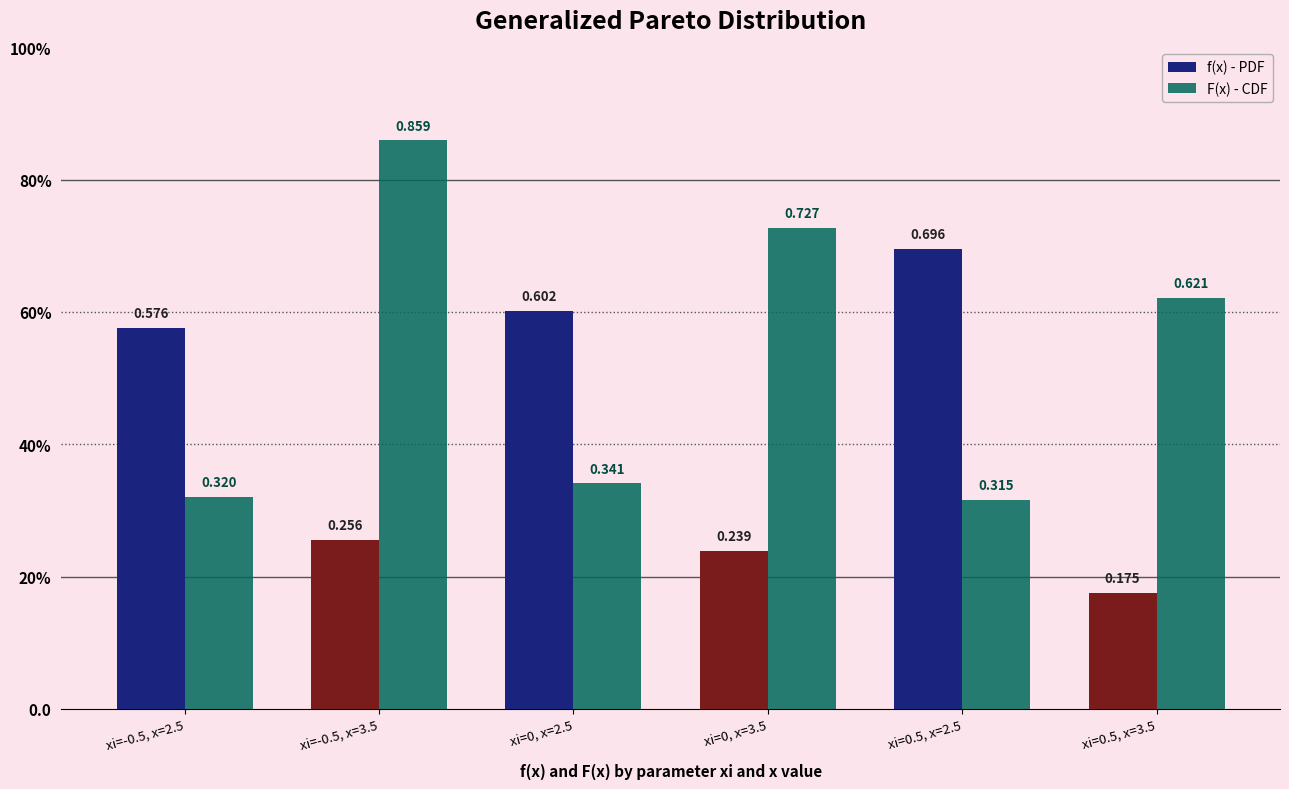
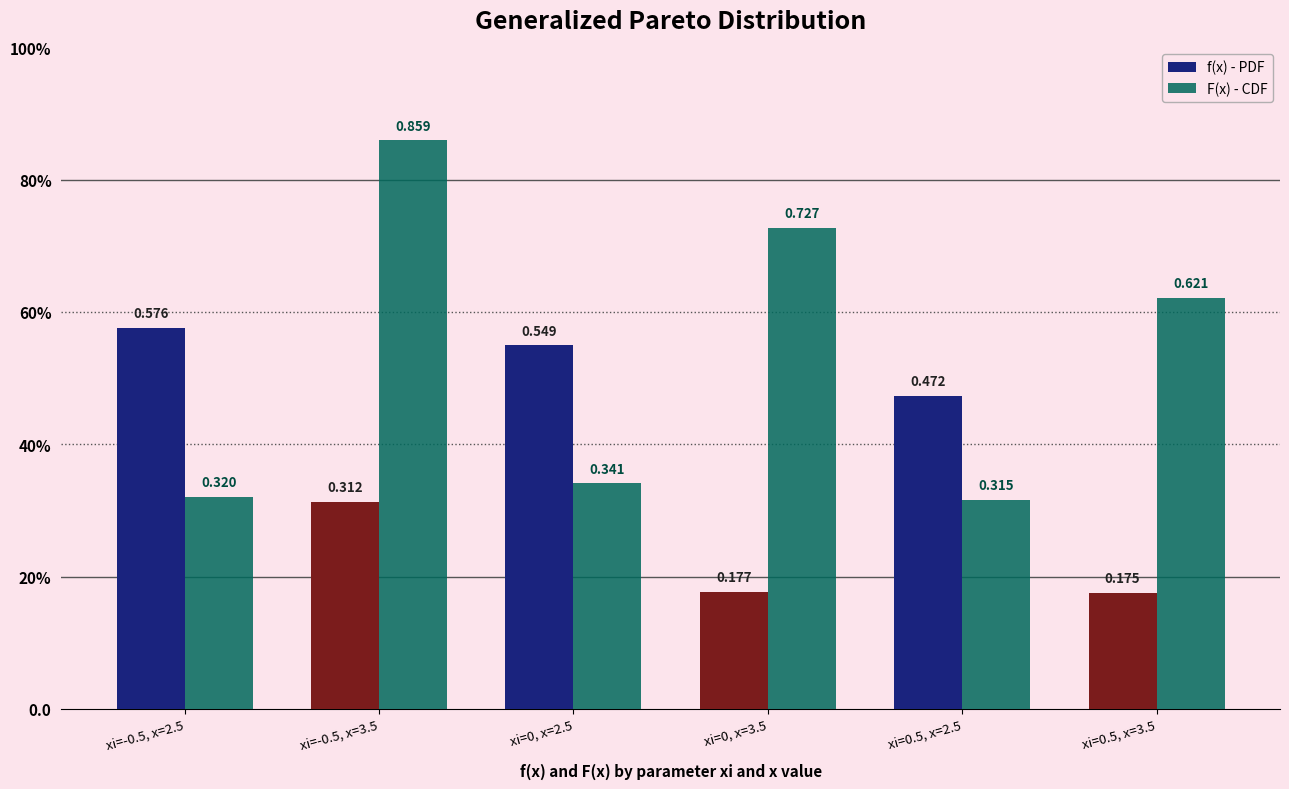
  {
    "f(x) - PDF": {
      "xi=-0.5, x=2.5": 0.576,
-     "xi=-0.5, x=3.5": 0.256,
-     "xi=0, x=2.5": 0.602,
-     "xi=0, x=3.5": 0.239,
-     "xi=0.5, x=2.5": 0.696,
+     "xi=-0.5, x=3.5": 0.312,
+     "xi=0, x=2.5": 0.549,
+     "xi=0, x=3.5": 0.177,
+     "xi=0.5, x=2.5": 0.472,
      "xi=0.5, x=3.5": 0.175
    },
    "F(x) - CDF": {
      "xi=-0.5, x=2.5": 0.320,
      "xi=-0.5, x=3.5": 0.859,
      "xi=0, x=2.5": 0.341,
      "xi=0, x=3.5": 0.727,
      "xi=0.5, x=2.5": 0.315,
      "xi=0.5, x=3.5": 0.621
    }
  }
